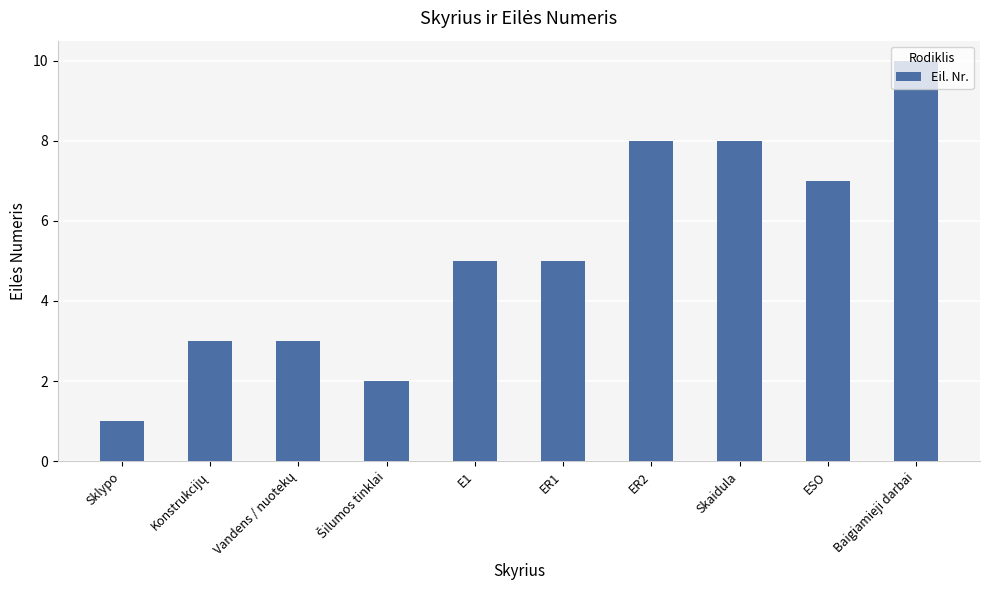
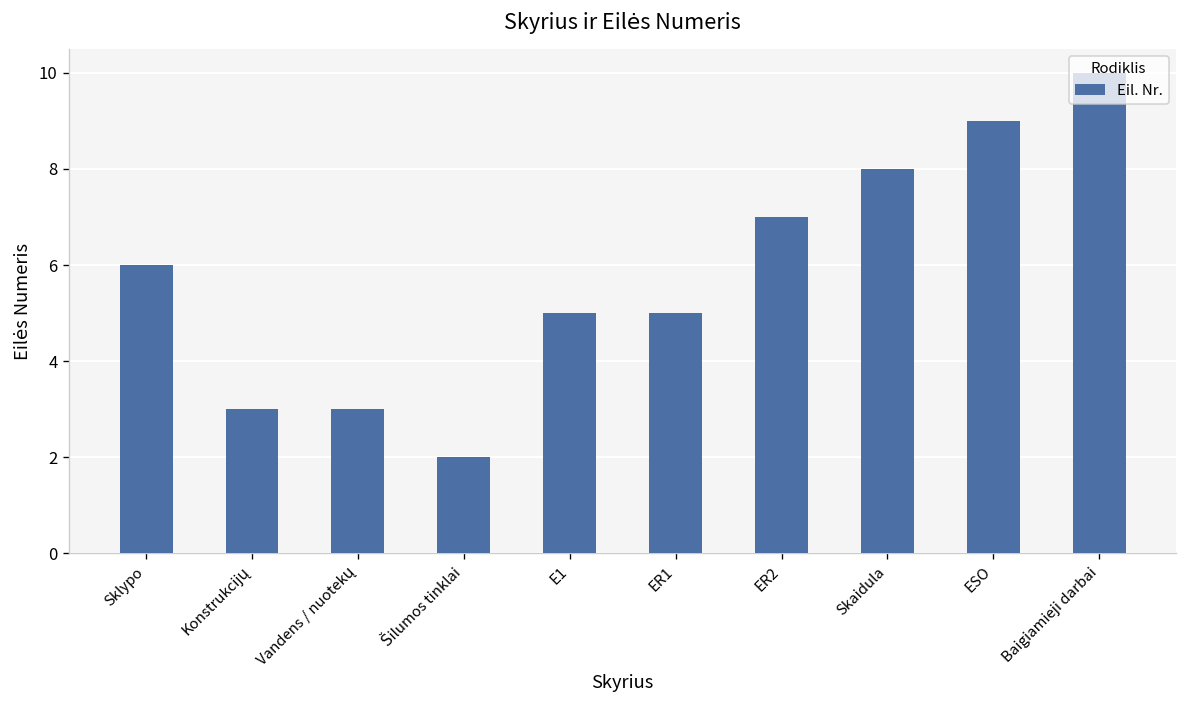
  {
-   "Sklypo": 1,
+   "Sklypo": 6,
    "Konstrukcijų": 3,
    "Vandens / nuotekų": 3,
    "Šilumos tinklai": 2,
    "E1": 5,
    "ER1": 5,
-   "ER2": 8,
+   "ER2": 7,
    "Skaidula": 8,
-   "ESO": 7
+   "ESO": 9
  }
